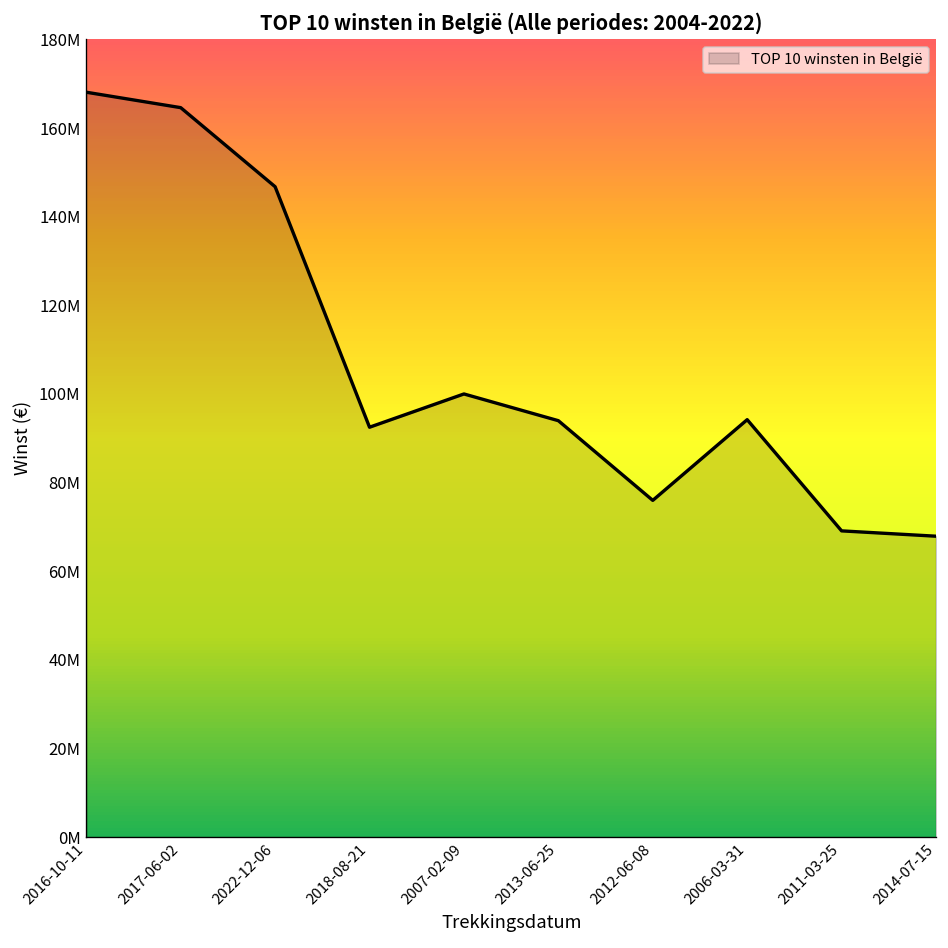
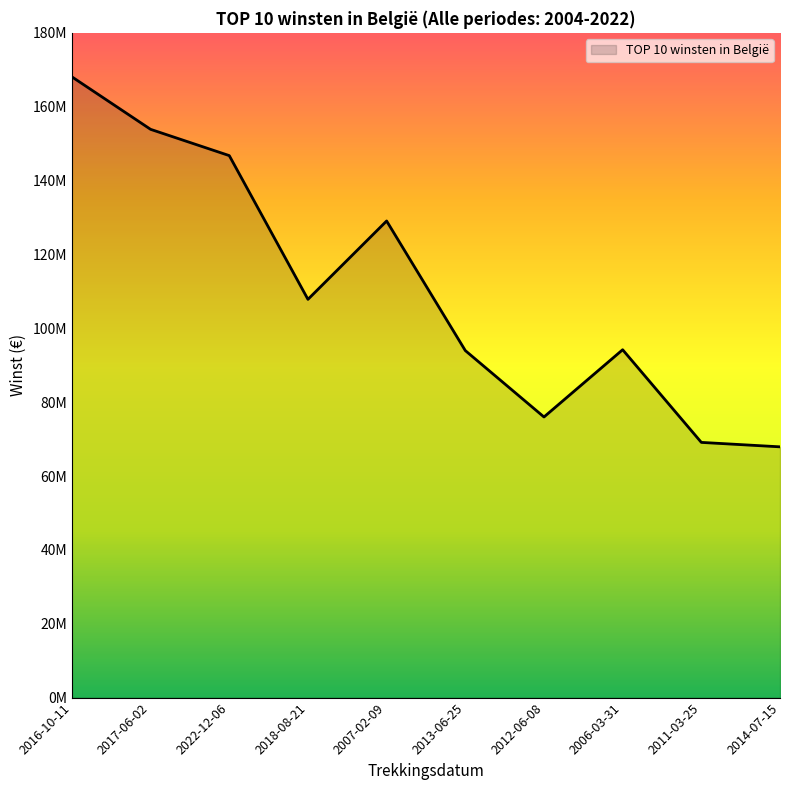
  {
    "2016-10-11": 168000000,
-   "2017-06-02": 165000000,
+   "2017-06-02": 154000000,
    "2022-12-06": 147000000,
-   "2018-08-21": 92000000,
-   "2007-02-09": 100000000,
+   "2018-08-21": 108000000,
+   "2007-02-09": 129000000,
    "2013-06-25": 94000000,
    "2012-06-08": 76000000,
    "2006-03-31": 94000000,
    "2011-03-25": 69000000,
    "2014-07-15": 68000000
  }
